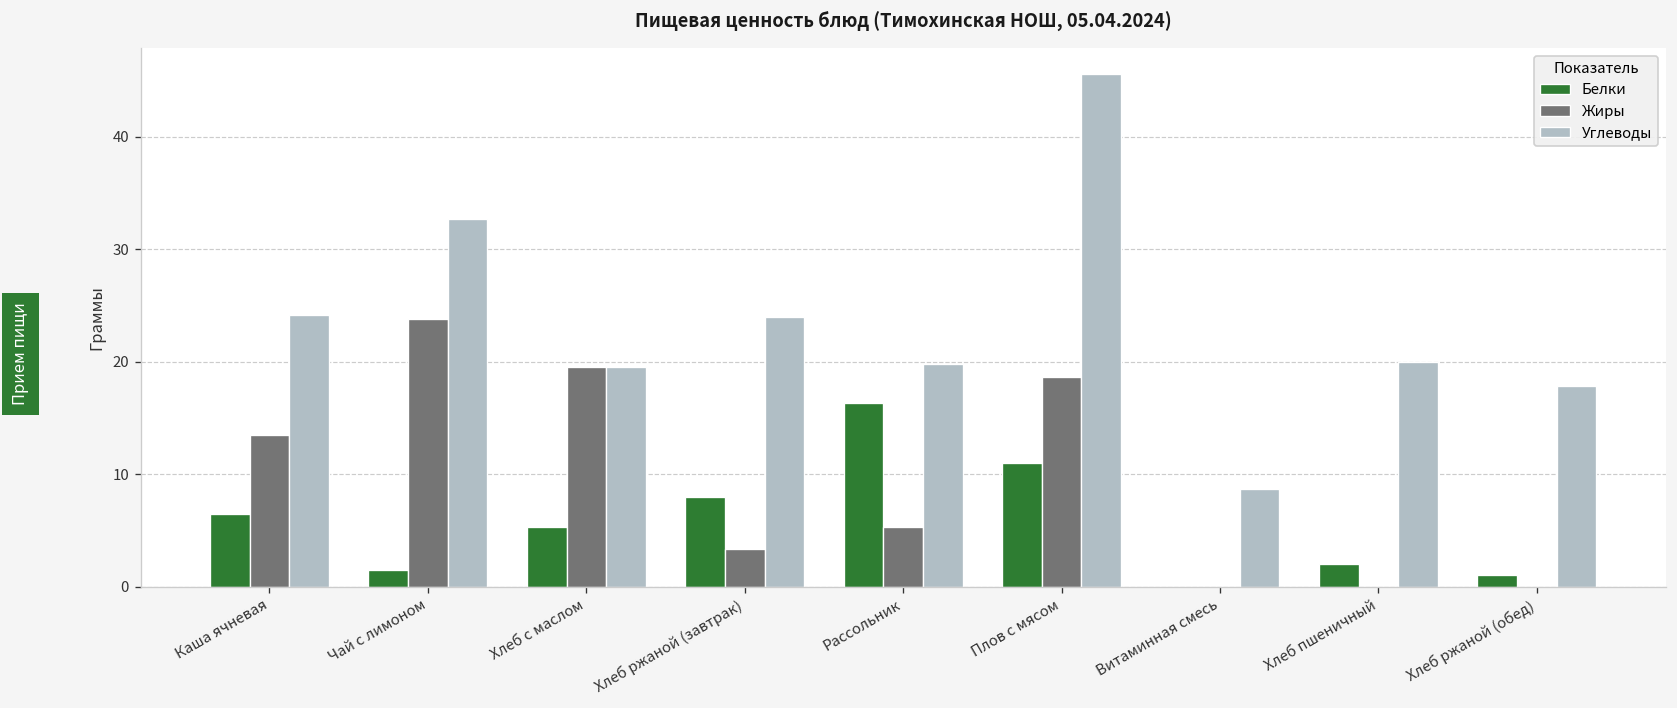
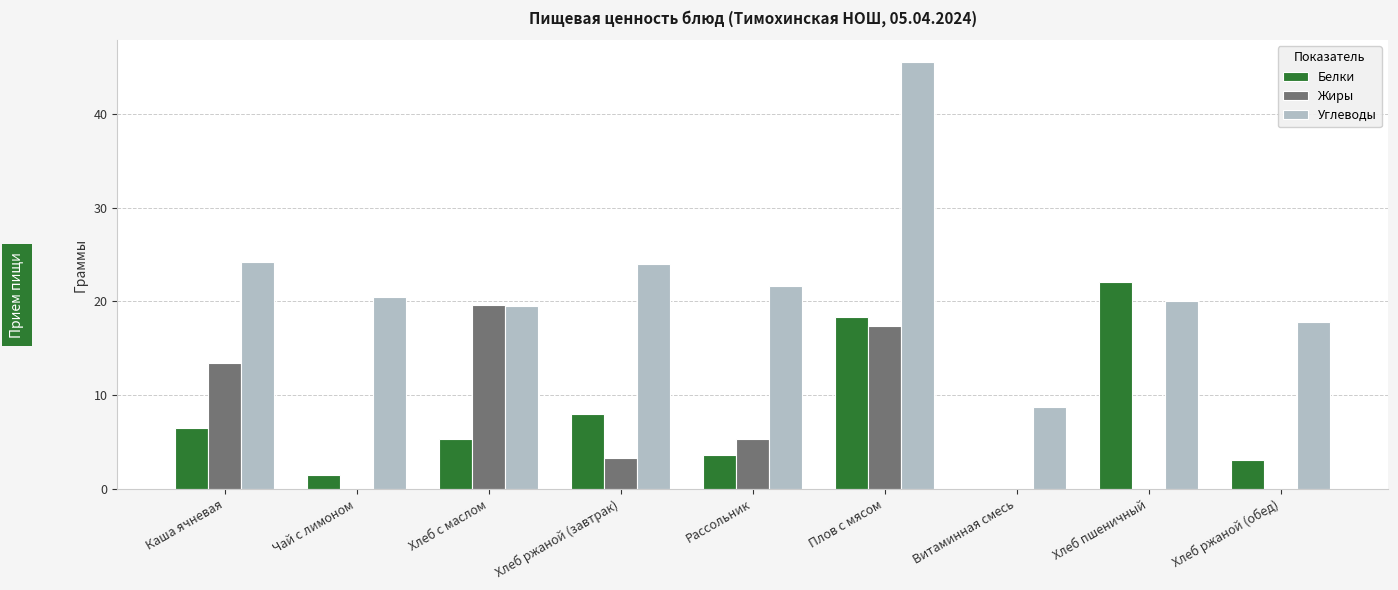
  {
    "Белки": {
      "Каша ячневая": 6,
      "Чай с лимоном": 2,
      "Хлеб с маслом": 5,
      "Хлеб ржаной (завтрак)": 8,
-     "Рассольник": 16,
-     "Плов с мясом": 11,
+     "Рассольник": 4,
+     "Плов с мясом": 18,
      "Витаминная смесь": 0,
-     "Хлеб пшеничный": 2,
-     "Хлеб ржаной (обед)": 1
+     "Хлеб пшеничный": 22,
+     "Хлеб ржаной (обед)": 3
    },
    "Жиры": {
      "Каша ячневая": 13,
-     "Чай с лимоном": 24,
+     "Чай с лимоном": 0,
      "Хлеб с маслом": 20,
      "Хлеб ржаной (завтрак)": 3,
      "Рассольник": 5,
-     "Плов с мясом": 19,
+     "Плов с мясом": 17,
      "Витаминная смесь": 0,
      "Хлеб пшеничный": 0,
      "Хлеб ржаной (обед)": 0
    },
    "Углеводы": {
      "Каша ячневая": 24,
-     "Чай с лимоном": 33,
+     "Чай с лимоном": 20,
      "Хлеб с маслом": 20,
      "Хлеб ржаной (завтрак)": 24,
-     "Рассольник": 20,
+     "Рассольник": 22,
      "Плов с мясом": 46,
      "Витаминная смесь": 9,
      "Хлеб пшеничный": 20,
      "Хлеб ржаной (обед)": 18
    }
  }
